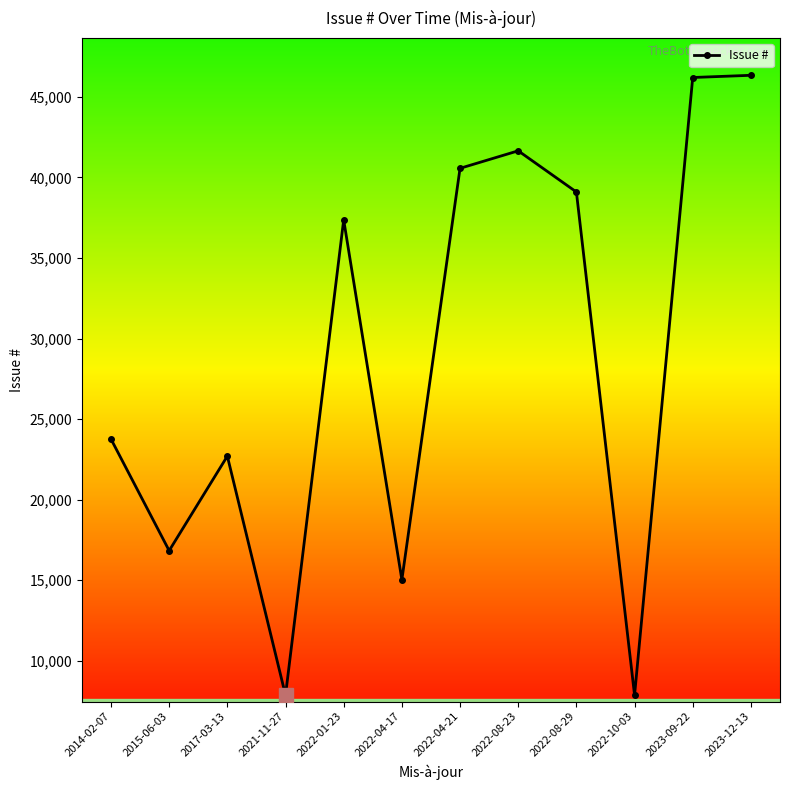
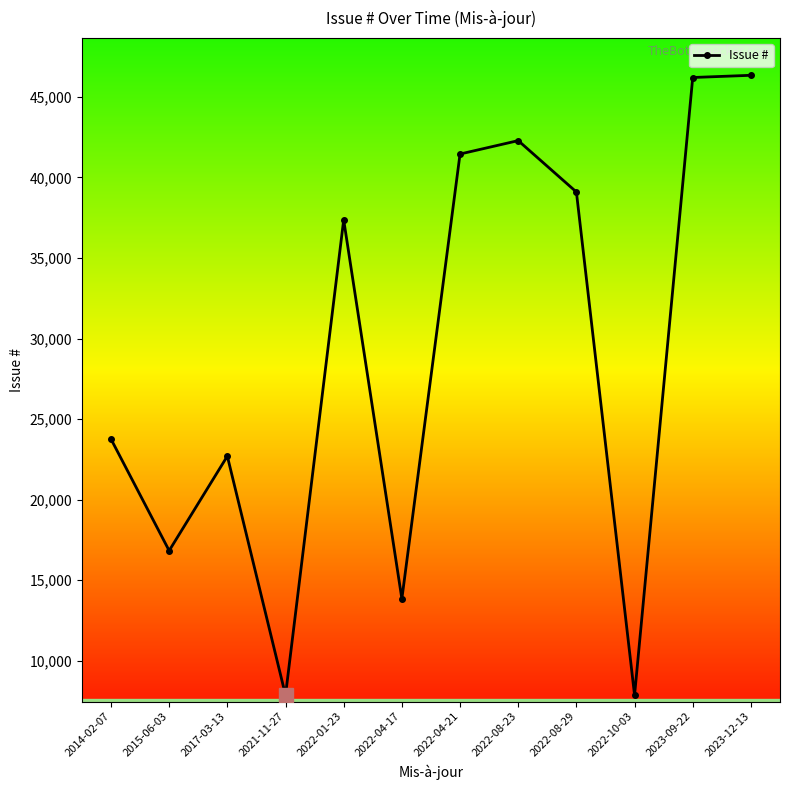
  {
    "Issue #": {
      "2014-02-07": "23,800",
      "2015-06-03": "16,800",
      "2017-03-13": "22,700",
      "2022-01-23": "37,400",
-     "2022-04-17": "15,000",
-     "2022-04-21": "40,600",
-     "2022-08-23": "41,700",
+     "2022-04-17": "13,800",
+     "2022-04-21": "41,500",
+     "2022-08-23": "42,300",
      "2022-08-29": "39,100",
      "2022-10-03": "7,900",
      "2023-09-22": "46,200",
      "2023-12-13": "46,300"
    }
  }
